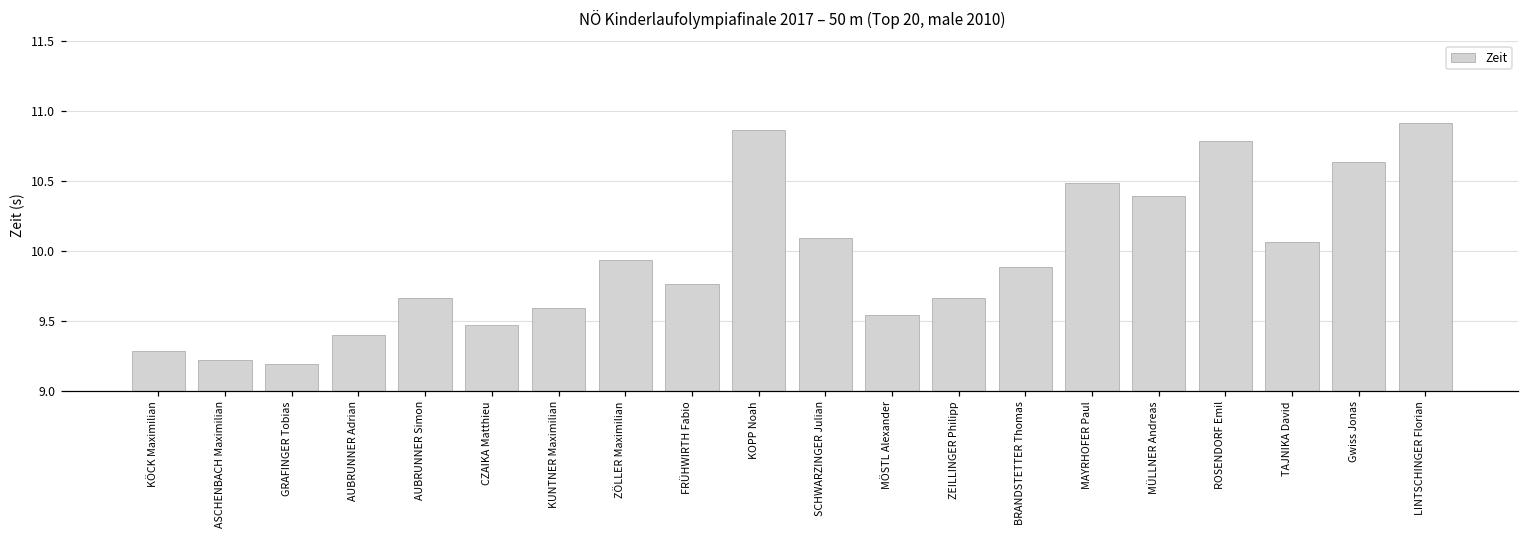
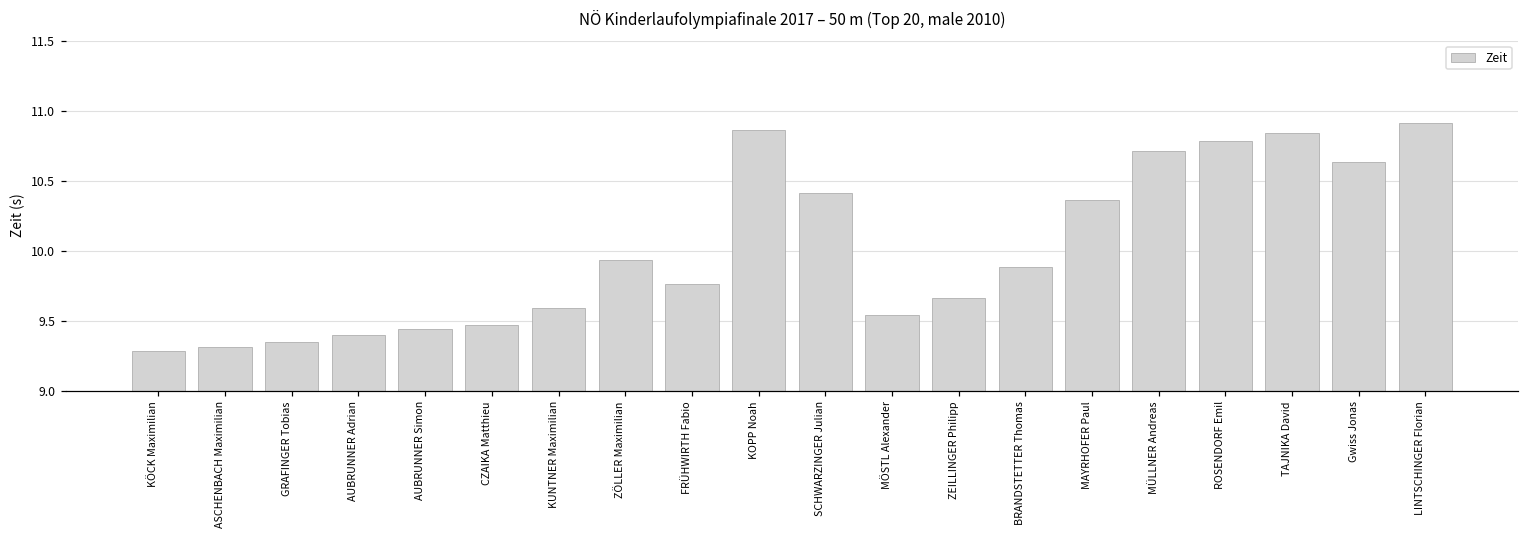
  {
    "KÖCK Maximilian": 9.28,
-   "ASCHENBACH Maximilian": 9.22,
-   "GRAFINGER Tobias": 9.19,
+   "ASCHENBACH Maximilian": 9.31,
+   "GRAFINGER Tobias": 9.35,
    "AUBRUNNER Adrian": 9.40,
-   "AUBRUNNER Simon": 9.66,
+   "AUBRUNNER Simon": 9.44,
    "CZAIKA Matthieu": 9.47,
    "KUNTNER Maximilian": 9.59,
    "ZÖLLER Maximilian": 9.93,
    "FRÜHWIRTH Fabio": 9.76,
    "KOPP Noah": 10.86,
-   "SCHWARZINGER Julian": 10.09,
+   "SCHWARZINGER Julian": 10.41,
    "MÖSTL Alexander": 9.54,
    "ZEILLINGER Philipp": 9.66,
    "BRANDSTETTER Thomas": 9.88,
-   "MAYRHOFER Paul": 10.48,
-   "MÜLLNER Andreas": 10.39,
+   "MAYRHOFER Paul": 10.36,
+   "MÜLLNER Andreas": 10.71,
    "ROSENDORF Emil": 10.78,
-   "TAJNIKA David": 10.06,
+   "TAJNIKA David": 10.84,
    "Gwiss Jonas": 10.63,
    "LINTSCHINGER Florian": 10.91
  }
